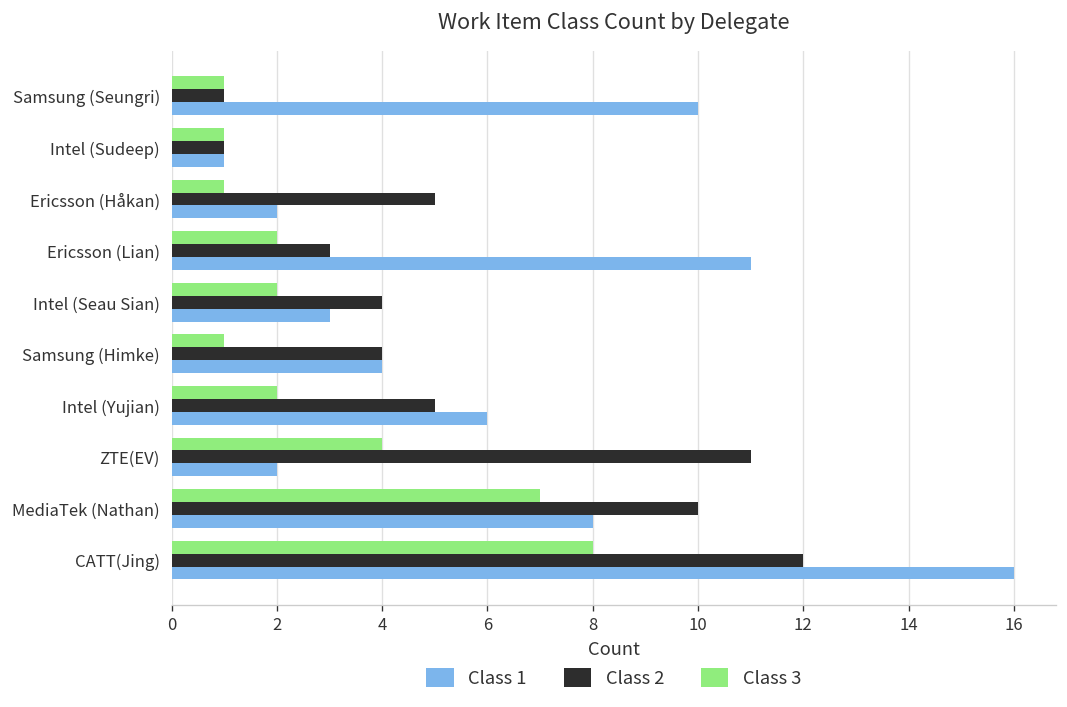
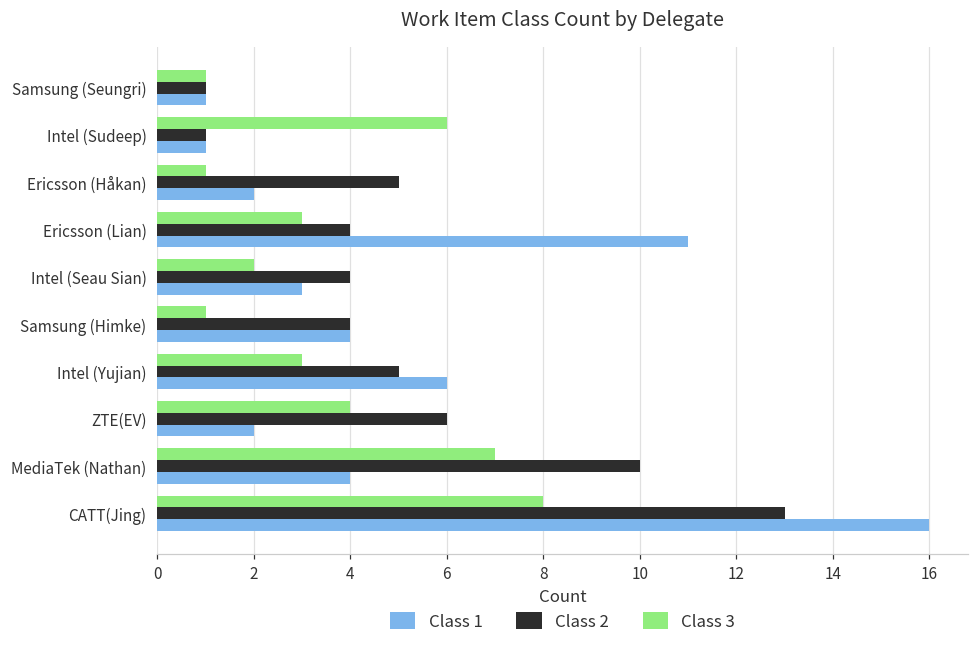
  {
    "Class 1": {
-     "Samsung (Seungri)": 10,
+     "Samsung (Seungri)": 1,
      "Intel (Sudeep)": 1,
      "Ericsson (Håkan)": 2,
      "Ericsson (Lian)": 11,
      "Intel (Seau Sian)": 3,
      "Samsung (Himke)": 4,
      "Intel (Yujian)": 6,
      "ZTE(EV)": 2,
-     "MediaTek (Nathan)": 8,
+     "MediaTek (Nathan)": 4,
      "CATT(Jing)": 16
    },
    "Class 2": {
      "Samsung (Seungri)": 1,
      "Intel (Sudeep)": 1,
      "Ericsson (Håkan)": 5,
-     "Ericsson (Lian)": 3,
+     "Ericsson (Lian)": 4,
      "Intel (Seau Sian)": 4,
      "Samsung (Himke)": 4,
      "Intel (Yujian)": 5,
-     "ZTE(EV)": 11,
+     "ZTE(EV)": 6,
      "MediaTek (Nathan)": 10,
-     "CATT(Jing)": 12
+     "CATT(Jing)": 13
    },
    "Class 3": {
      "Samsung (Seungri)": 1,
-     "Intel (Sudeep)": 1,
+     "Intel (Sudeep)": 6,
      "Ericsson (Håkan)": 1,
-     "Ericsson (Lian)": 2,
+     "Ericsson (Lian)": 3,
      "Intel (Seau Sian)": 2,
      "Samsung (Himke)": 1,
-     "Intel (Yujian)": 2,
+     "Intel (Yujian)": 3,
      "ZTE(EV)": 4,
      "MediaTek (Nathan)": 7,
      "CATT(Jing)": 8
    }
  }
